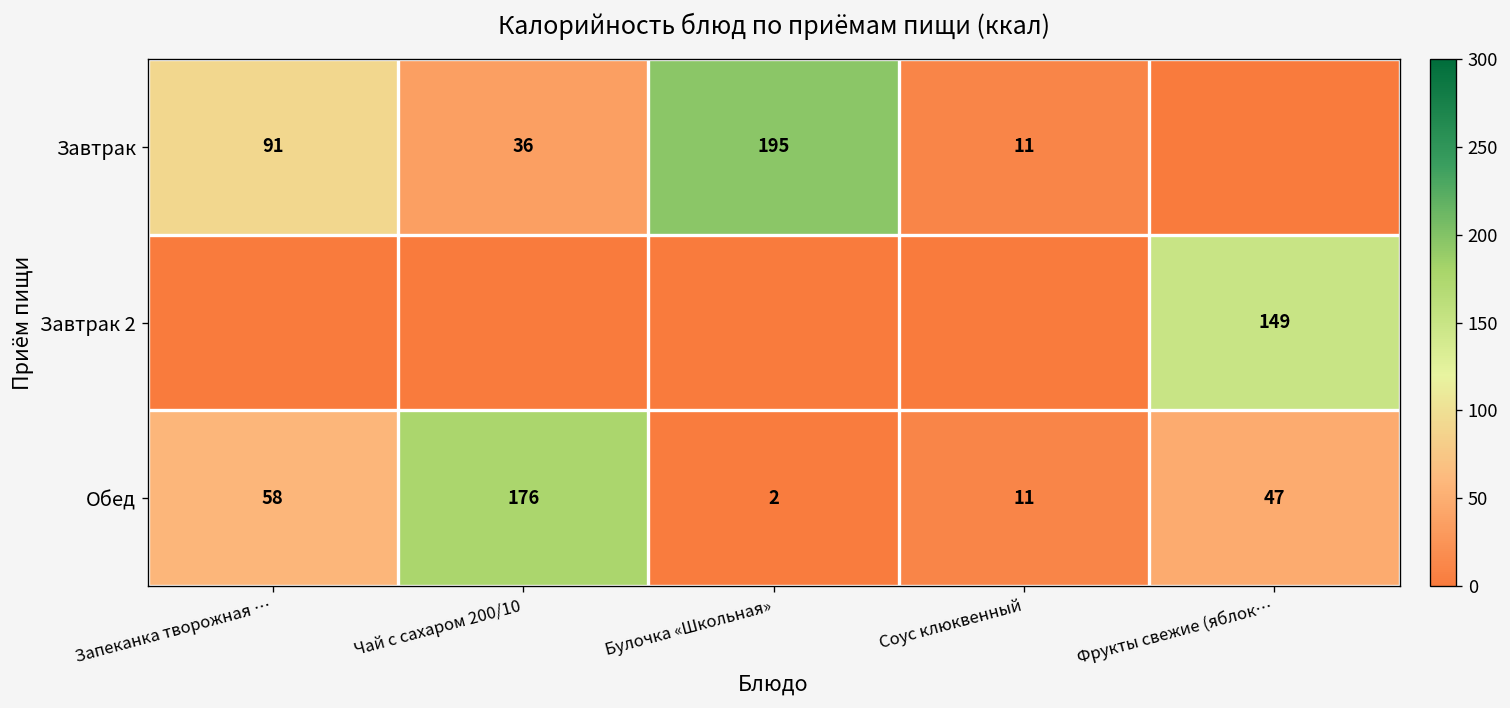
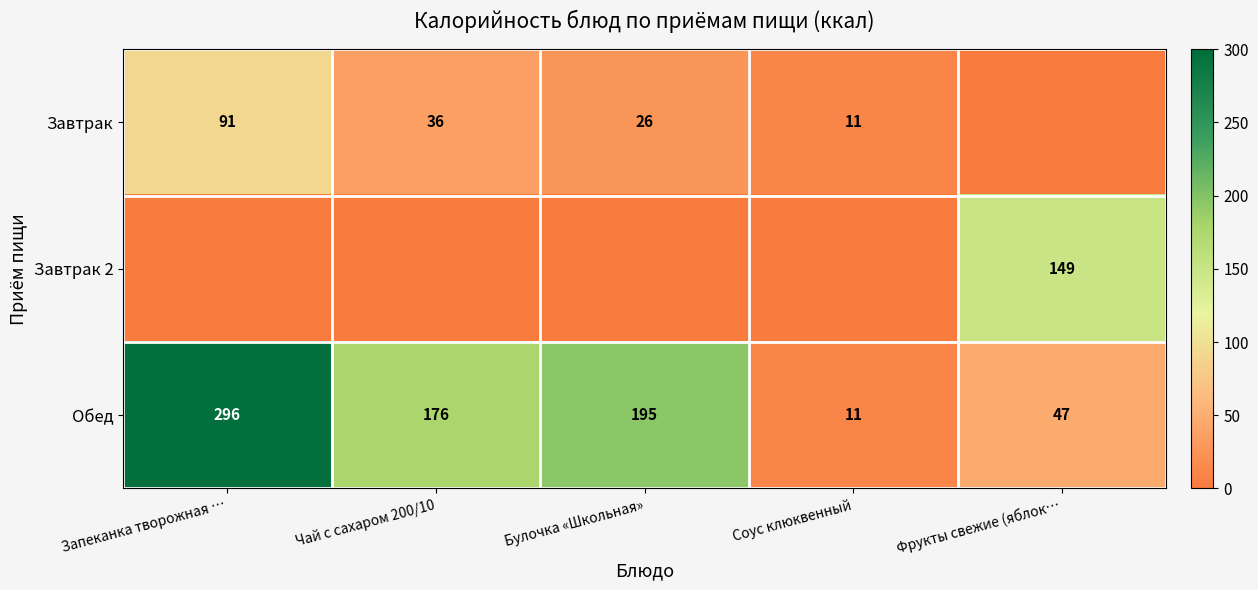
  {
    "Завтрак": {
      "Запеканка творожная …": 91,
      "Чай с сахаром 200/10": 36,
-     "Булочка «Школьная»": 195,
+     "Булочка «Школьная»": 26,
      "Соус клюквенный": 11
    },
    "Завтрак 2": {
      "Фрукты свежие (яблок…": 149
    },
    "Обед": {
-     "Запеканка творожная …": 58,
+     "Запеканка творожная …": 296,
      "Чай с сахаром 200/10": 176,
-     "Булочка «Школьная»": 2,
+     "Булочка «Школьная»": 195,
      "Соус клюквенный": 11,
      "Фрукты свежие (яблок…": 47
    }
  }
